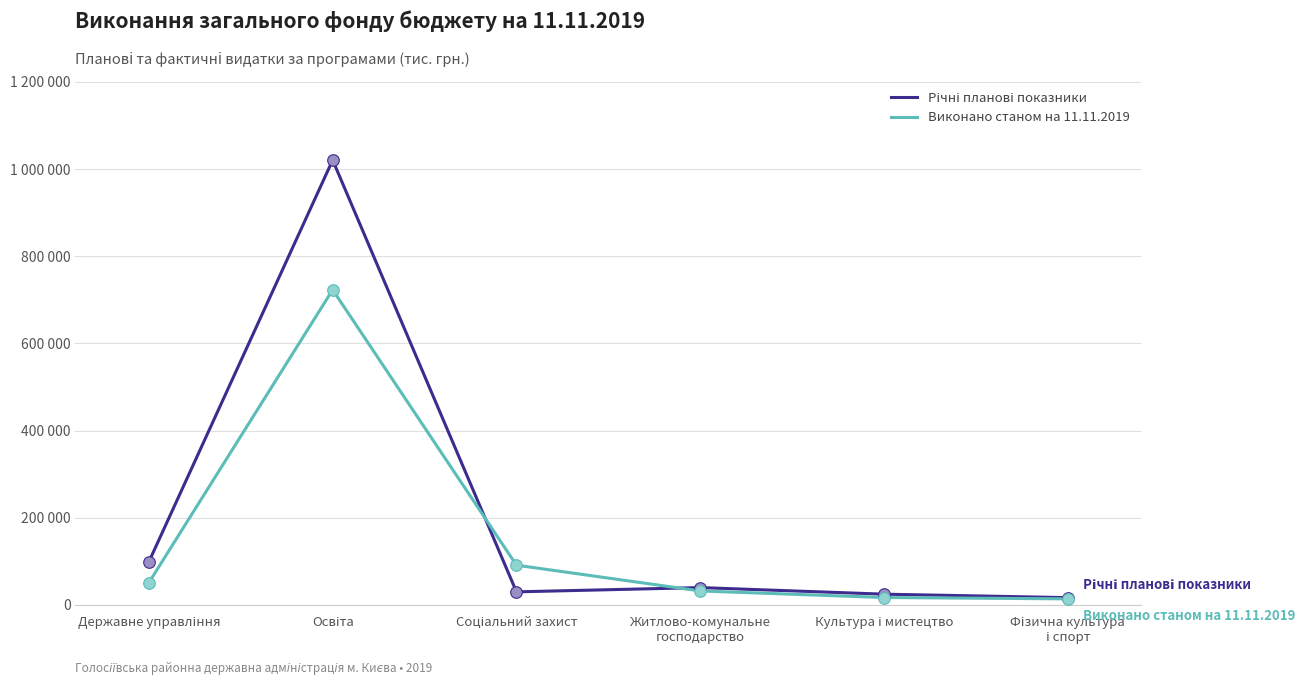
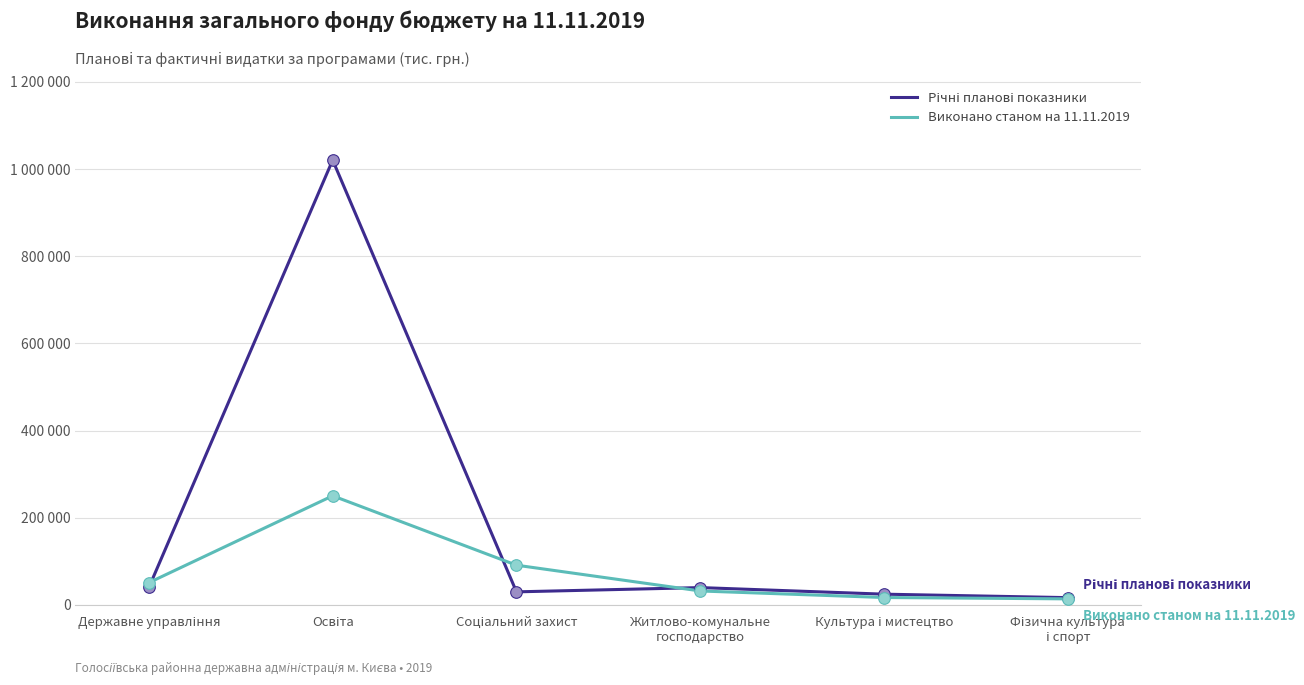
  {
    "Річні планові показники": {
-     "Державне управління": 100000,
+     "Державне управління": 40000,
      "Освіта": 1020000,
      "Соціальний захист": 30000,
      "Житлово-комунальне господарство": 40000,
      "Культура і мистецтво": 20000
    },
    "Виконано станом на 11.11.2019": {
      "Державне управління": 50000,
-     "Освіта": 720000,
+     "Освіта": 250000,
      "Соціальний захист": 90000,
      "Житлово-комунальне господарство": 30000,
      "Культура і мистецтво": 20000
    }
  }
